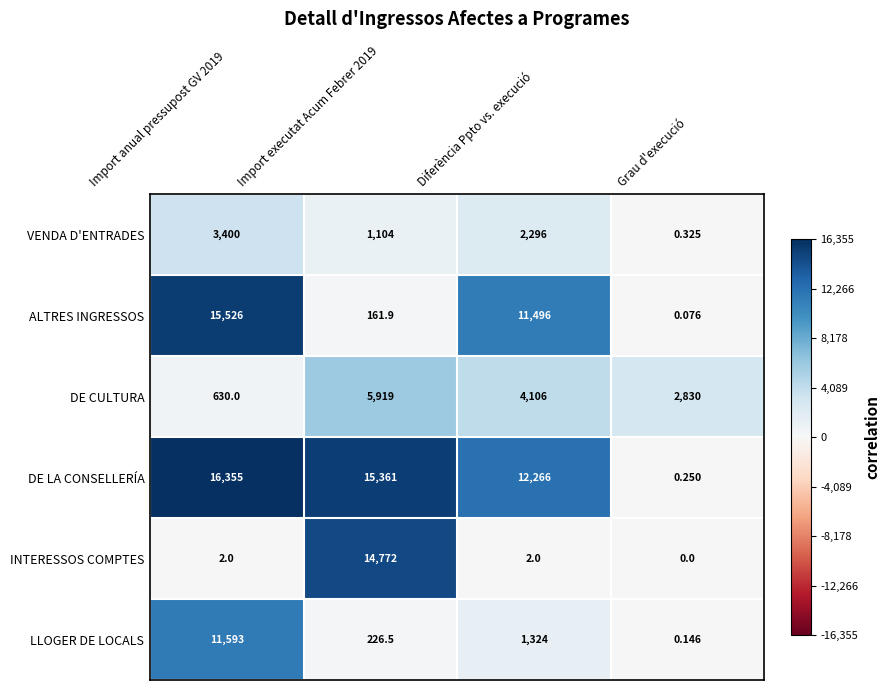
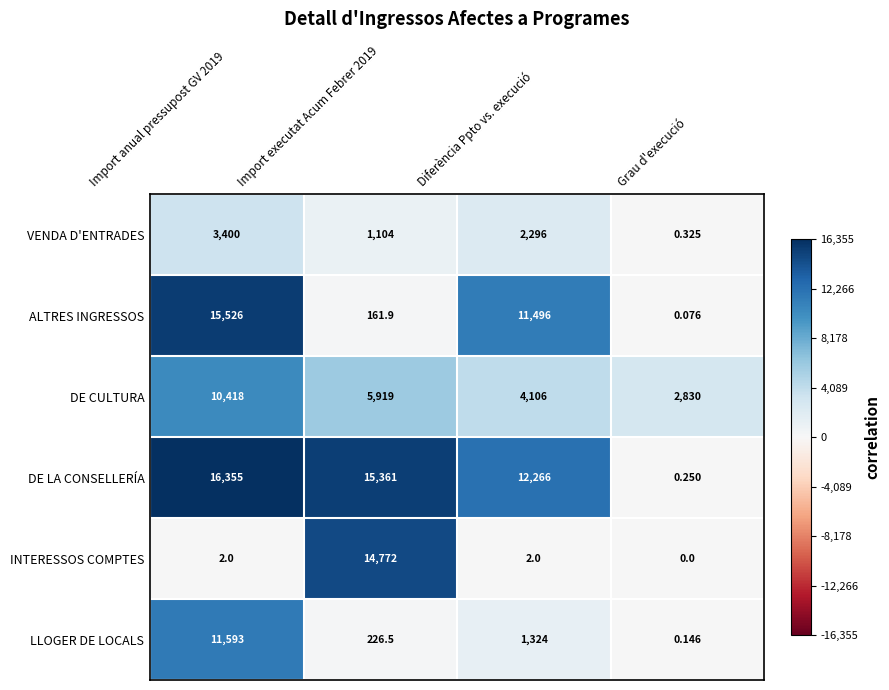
  {
    "VENDA D'ENTRADES": {
      "Import anual pressupost GV 2019": "3,400",
      "Import executat Acum Febrer 2019": "1,104",
      "Diferència Ppto vs. execució": "2,296",
      "Grau d'execució": "0.325"
    },
    "ALTRES INGRESSOS": {
      "Import anual pressupost GV 2019": "15,526",
      "Import executat Acum Febrer 2019": "161.9",
      "Diferència Ppto vs. execució": "11,496",
      "Grau d'execució": "0.076"
    },
    "DE CULTURA": {
-     "Import anual pressupost GV 2019": "630.0",
+     "Import anual pressupost GV 2019": "10,418",
      "Import executat Acum Febrer 2019": "5,919",
      "Diferència Ppto vs. execució": "4,106",
      "Grau d'execució": "2,830"
    },
    "DE LA CONSELLERÍA": {
      "Import anual pressupost GV 2019": "16,355",
      "Import executat Acum Febrer 2019": "15,361",
      "Diferència Ppto vs. execució": "12,266",
      "Grau d'execució": "0.250"
    },
    "INTERESSOS COMPTES": {
      "Import anual pressupost GV 2019": "2.0",
      "Import executat Acum Febrer 2019": "14,772",
      "Diferència Ppto vs. execució": "2.0",
      "Grau d'execució": "0.0"
    },
    "LLOGER DE LOCALS": {
      "Import anual pressupost GV 2019": "11,593",
      "Import executat Acum Febrer 2019": "226.5",
      "Diferència Ppto vs. execució": "1,324",
      "Grau d'execució": "0.146"
    }
  }
